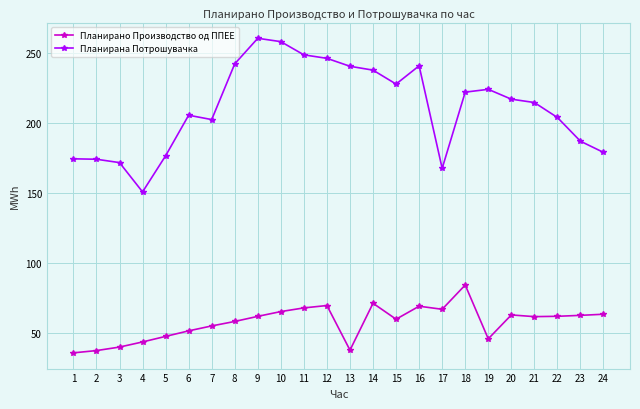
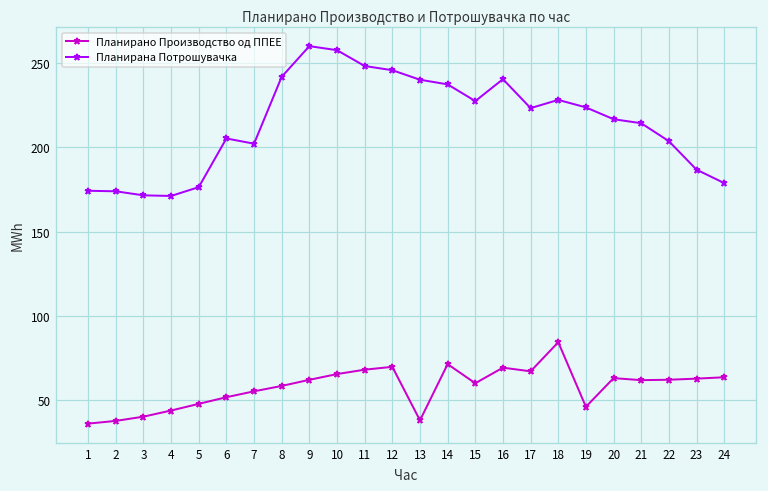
  {
    "Планирано Производство од ППЕЕ": {
      "1": 36,
      "2": 38,
      "3": 40,
      "4": 44,
      "5": 48,
      "6": 52,
      "7": 55,
      "8": 58,
      "9": 62,
      "10": 66,
      "11": 68,
      "12": 70,
      "13": 38,
      "14": 71,
      "15": 60,
      "16": 69,
      "17": 67,
      "18": 84,
      "19": 46,
      "20": 63,
      "21": 62,
      "22": 62,
      "23": 63,
      "24": 64
    },
    "Планирана Потрошувачка": {
      "1": 174,
      "2": 174,
      "3": 172,
-     "4": 151,
+     "4": 171,
      "5": 176,
      "6": 205,
      "7": 202,
      "8": 242,
      "9": 260,
      "10": 258,
      "11": 248,
      "12": 246,
      "13": 240,
      "14": 237,
      "15": 228,
      "16": 241,
-     "17": 168,
-     "18": 222,
+     "17": 223,
+     "18": 228,
      "19": 224,
      "20": 217,
      "21": 214,
      "22": 204,
      "23": 187,
      "24": 179
    }
  }
